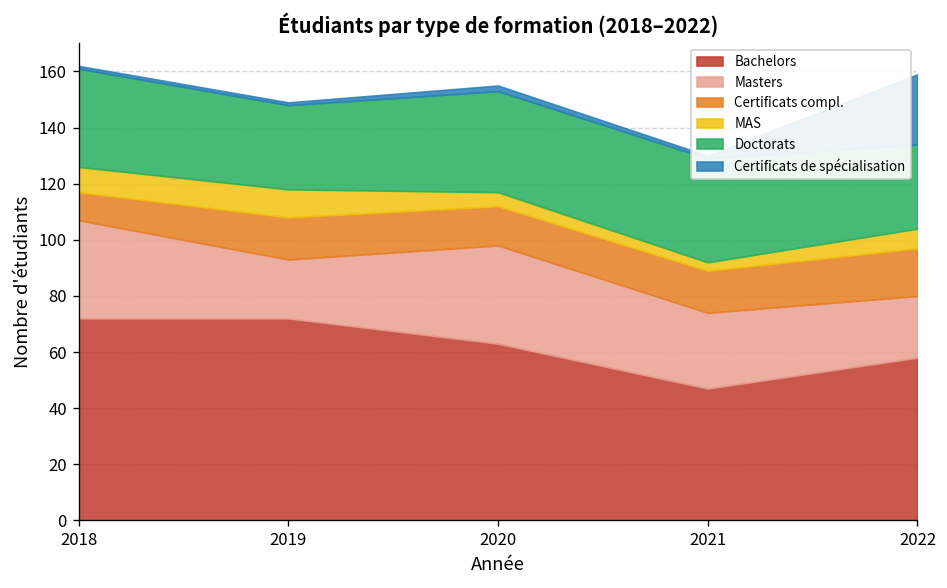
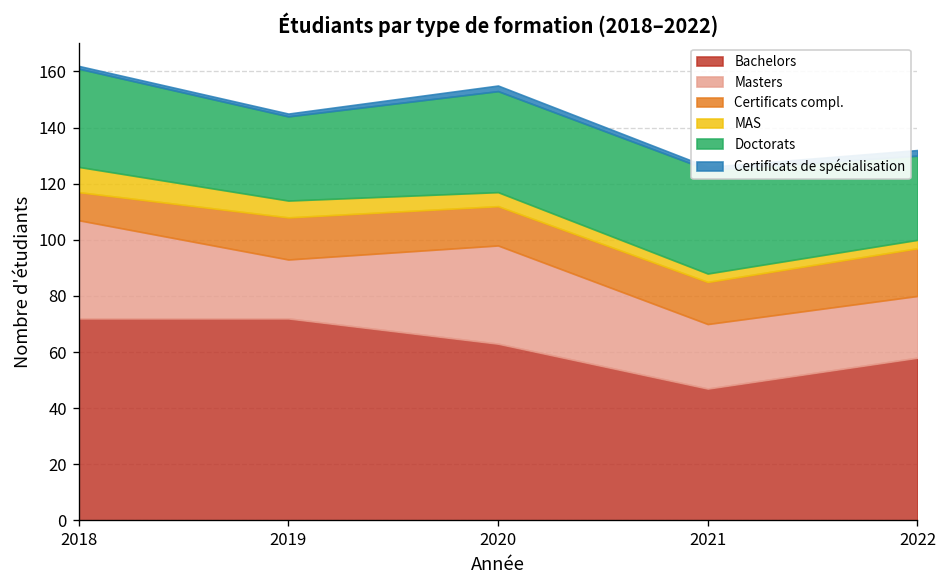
  {
    "Bachelors": {
      "2018": 72,
      "2019": 72,
      "2020": 63,
      "2021": 47,
      "2022": 58
    },
    "Masters": {
      "2018": 35,
      "2019": 21,
      "2020": 35,
-     "2021": 27,
+     "2021": 23,
      "2022": 22
    },
    "Certificats compl.": {
      "2018": 10,
      "2019": 15,
      "2020": 14,
      "2021": 15,
      "2022": 17
    },
    "MAS": {
      "2018": 9,
-     "2019": 10,
+     "2019": 6,
      "2020": 5,
      "2021": 3,
-     "2022": 7
+     "2022": 3
    },
    "Doctorats": {
      "2020": 36,
      "2022": 30
    },
    "Certificats de spécialisation": {
      "2020": 2,
-     "2022": 25
+     "2022": 2
    }
  }
